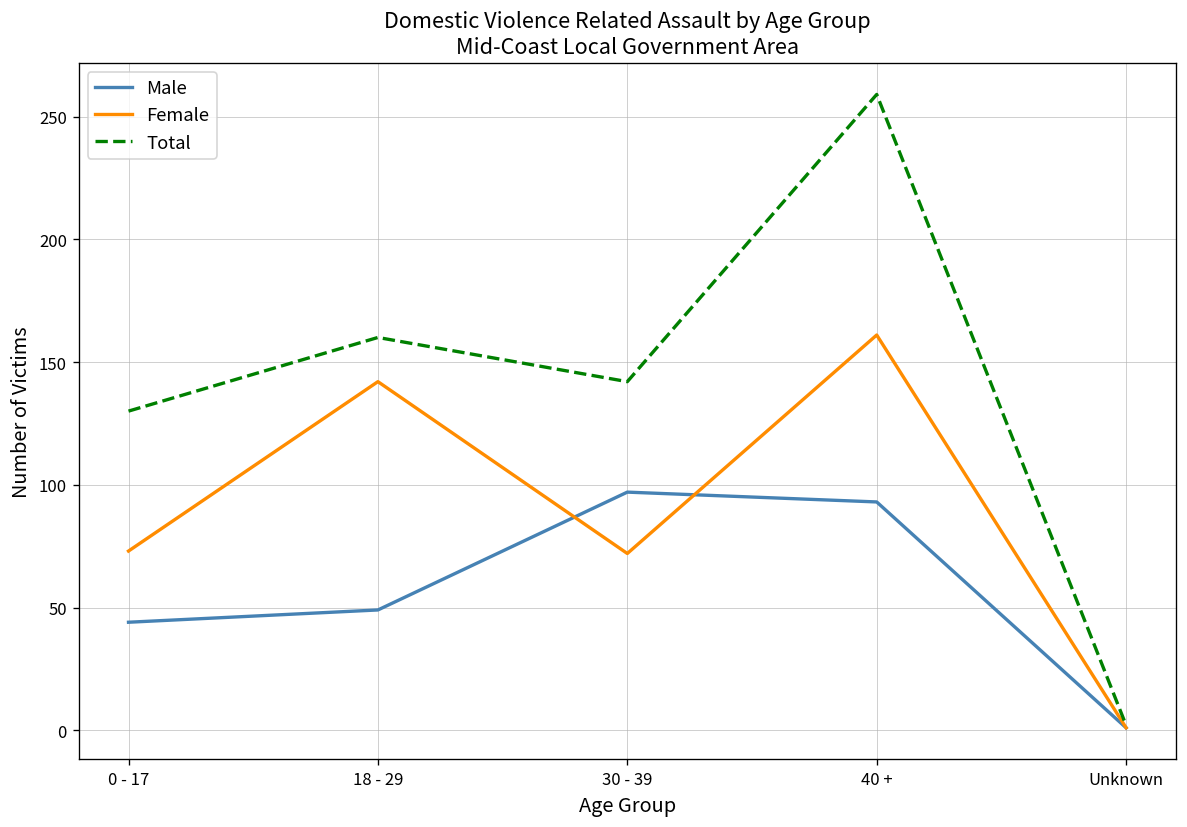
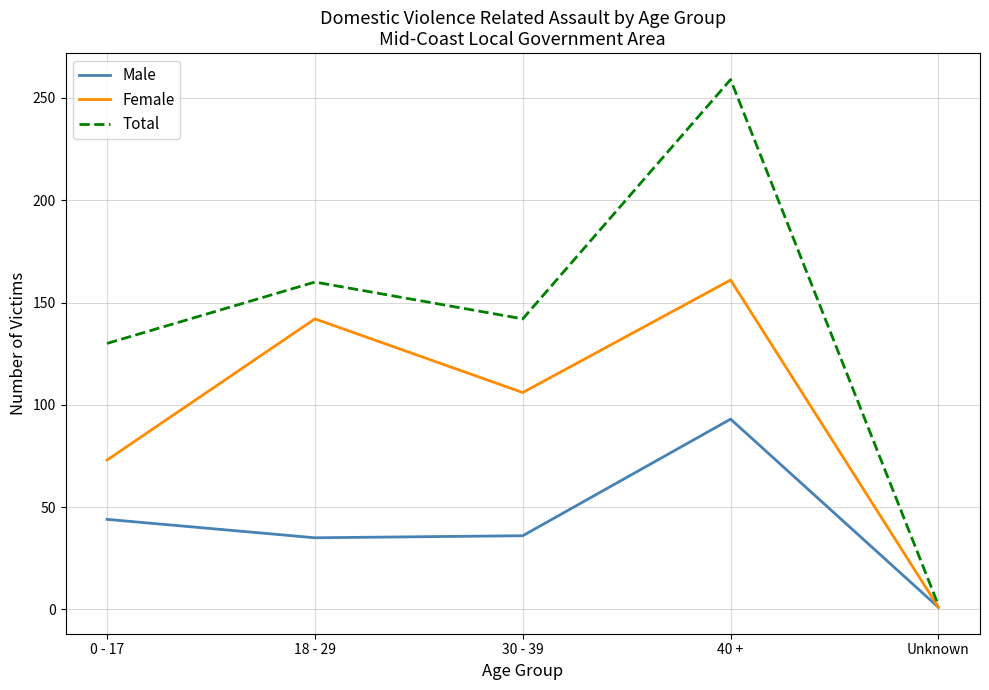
  {
    "Male": {
      "0 - 17": 44,
-     "18 - 29": 49,
-     "30 - 39": 97,
+     "18 - 29": 35,
+     "30 - 39": 36,
      "40 +": 93
    },
    "Female": {
      "0 - 17": 73,
      "18 - 29": 142,
-     "30 - 39": 72,
+     "30 - 39": 106,
      "40 +": 161
    },
    "Total": {
      "0 - 17": 130,
      "18 - 29": 160,
      "30 - 39": 142,
      "40 +": 259
    }
  }
